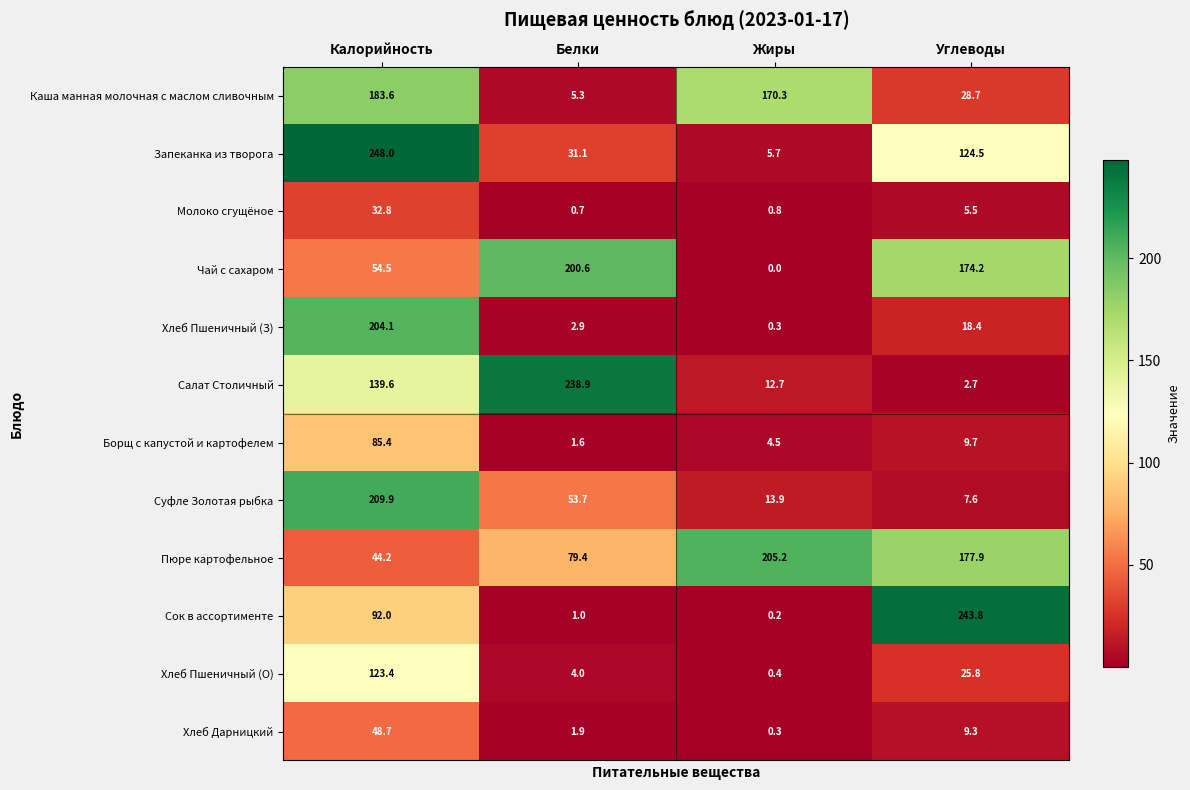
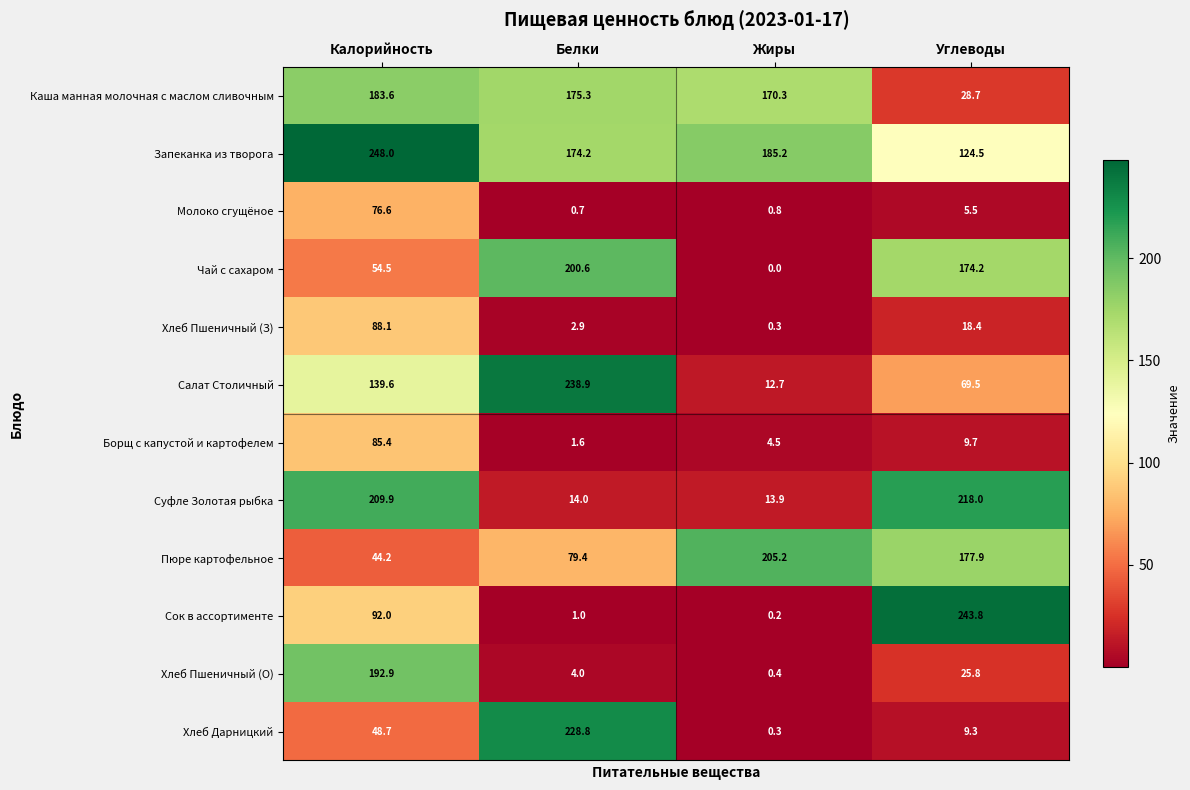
  {
    "Каша манная молочная с маслом сливочным": {
      "Калорийность": 183.6,
-     "Белки": 5.3,
+     "Белки": 175.3,
      "Жиры": 170.3,
      "Углеводы": 28.7
    },
    "Запеканка из творога": {
      "Калорийность": 248.0,
-     "Белки": 31.1,
-     "Жиры": 5.7,
+     "Белки": 174.2,
+     "Жиры": 185.2,
      "Углеводы": 124.5
    },
    "Молоко сгущёное": {
-     "Калорийность": 32.8,
+     "Калорийность": 76.6,
      "Белки": 0.7,
      "Жиры": 0.8,
      "Углеводы": 5.5
    },
    "Чай с сахаром": {
      "Калорийность": 54.5,
      "Белки": 200.6,
      "Жиры": 0.0,
      "Углеводы": 174.2
    },
    "Хлеб Пшеничный (З)": {
-     "Калорийность": 204.1,
+     "Калорийность": 88.1,
      "Белки": 2.9,
      "Жиры": 0.3,
      "Углеводы": 18.4
    },
    "Салат Столичный": {
      "Калорийность": 139.6,
      "Белки": 238.9,
      "Жиры": 12.7,
-     "Углеводы": 2.7
+     "Углеводы": 69.5
    },
    "Борщ с капустой и картофелем": {
      "Калорийность": 85.4,
      "Белки": 1.6,
      "Жиры": 4.5,
      "Углеводы": 9.7
    },
    "Суфле Золотая рыбка": {
      "Калорийность": 209.9,
-     "Белки": 53.7,
+     "Белки": 14.0,
      "Жиры": 13.9,
-     "Углеводы": 7.6
+     "Углеводы": 218.0
    },
    "Пюре картофельное": {
      "Калорийность": 44.2,
      "Белки": 79.4,
      "Жиры": 205.2,
      "Углеводы": 177.9
    },
    "Сок в ассортименте": {
      "Калорийность": 92.0,
      "Белки": 1.0,
      "Жиры": 0.2,
      "Углеводы": 243.8
    },
    "Хлеб Пшеничный (О)": {
-     "Калорийность": 123.4,
+     "Калорийность": 192.9,
      "Белки": 4.0,
      "Жиры": 0.4,
      "Углеводы": 25.8
    },
    "Хлеб Дарницкий": {
      "Калорийность": 48.7,
-     "Белки": 1.9,
+     "Белки": 228.8,
      "Жиры": 0.3,
      "Углеводы": 9.3
    }
  }
